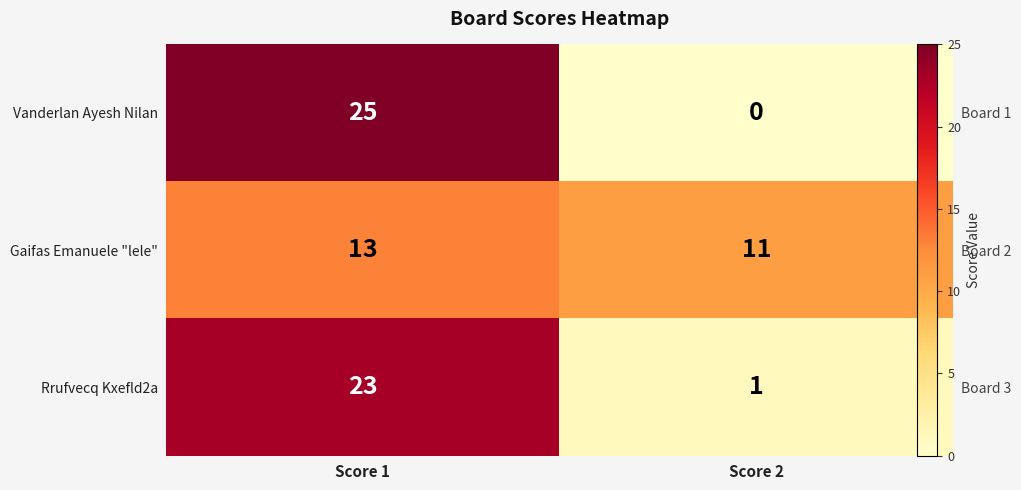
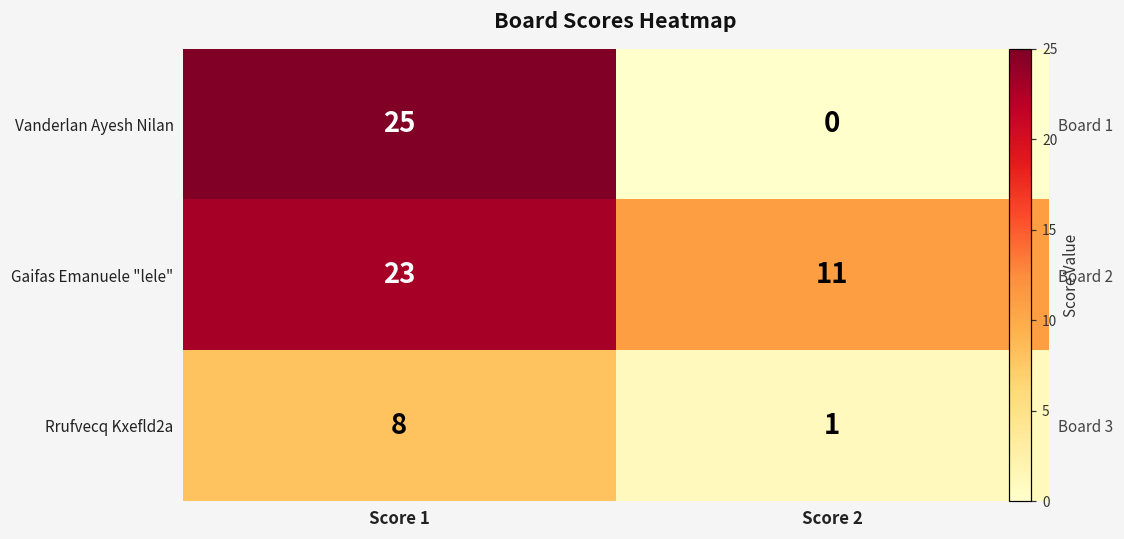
  {
    "Vanderlan Ayesh Nilan": {
      "Score 1": 25,
      "Score 2": 0
    },
    "Gaifas Emanuele \"lele\"": {
-     "Score 1": 13,
+     "Score 1": 23,
      "Score 2": 11
    },
    "Rrufvecq Kxefld2a": {
-     "Score 1": 23,
+     "Score 1": 8,
      "Score 2": 1
    }
  }
